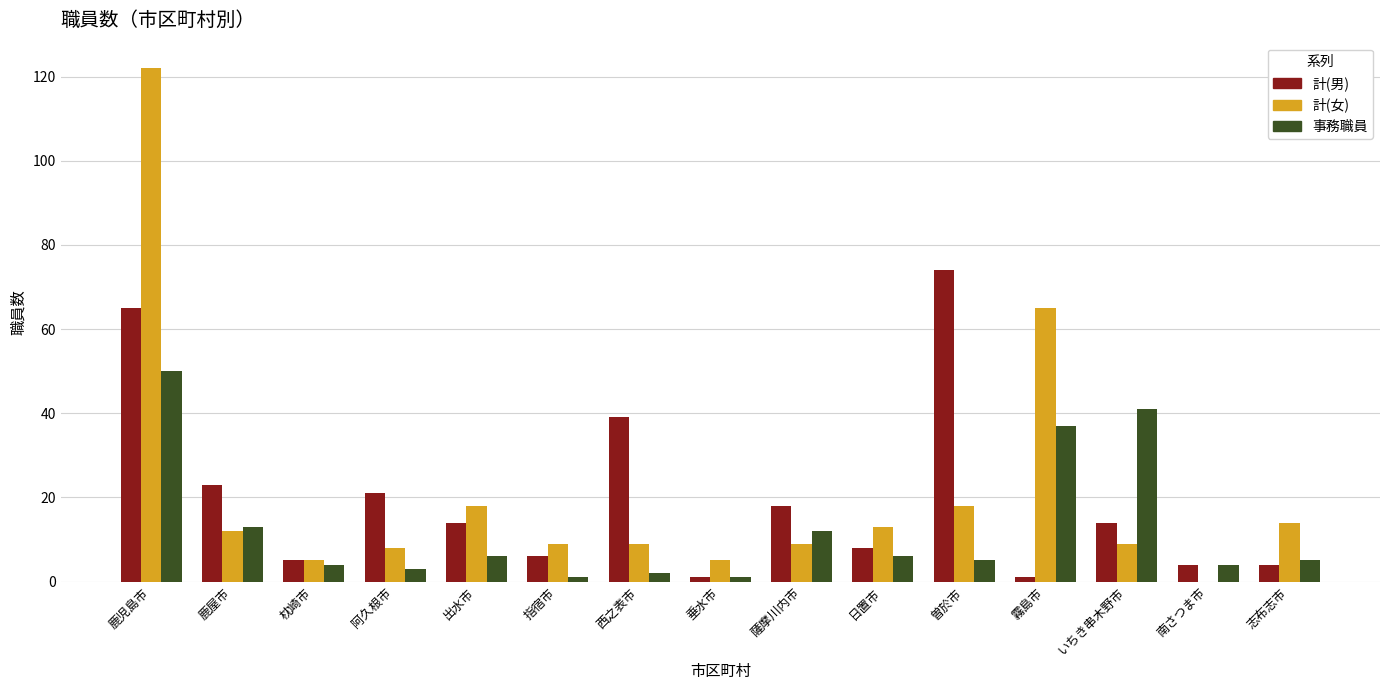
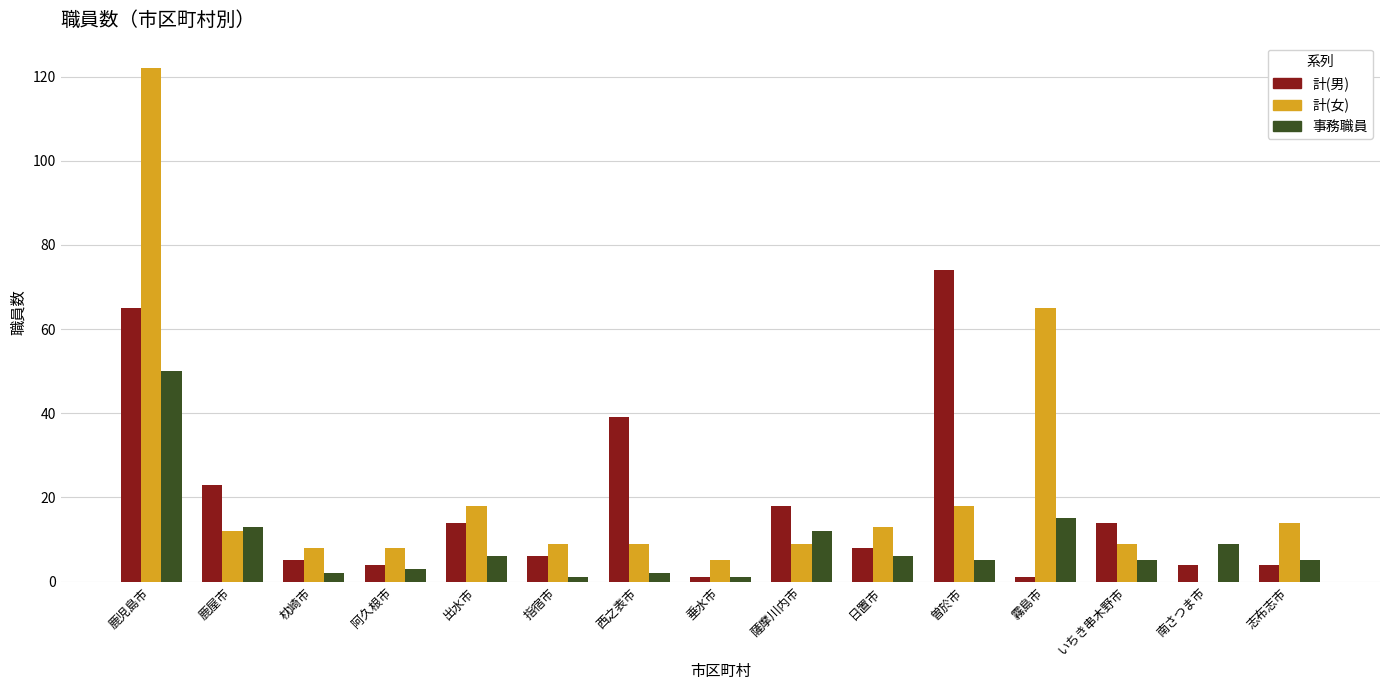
  {
    "計(男)": {
      "鹿児島市": 65,
      "鹿屋市": 23,
      "枕崎市": 5,
-     "阿久根市": 21,
+     "阿久根市": 4,
      "出水市": 14,
      "指宿市": 6,
      "西之表市": 39,
      "垂水市": 1,
      "薩摩川内市": 18,
      "日置市": 8,
      "曽於市": 74,
      "霧島市": 1,
      "いちき串木野市": 14,
      "南さつま市": 4,
      "志布志市": 4
    },
    "計(女)": {
      "鹿児島市": 122,
      "鹿屋市": 12,
-     "枕崎市": 5,
+     "枕崎市": 8,
      "阿久根市": 8,
      "出水市": 18,
      "指宿市": 9,
      "西之表市": 9,
      "垂水市": 5,
      "薩摩川内市": 9,
      "日置市": 13,
      "曽於市": 18,
      "霧島市": 65,
      "いちき串木野市": 9,
      "南さつま市": 0,
      "志布志市": 14
    },
    "事務職員": {
      "鹿児島市": 50,
      "鹿屋市": 13,
-     "枕崎市": 4,
+     "枕崎市": 2,
      "阿久根市": 3,
      "出水市": 6,
      "指宿市": 1,
      "西之表市": 2,
      "垂水市": 1,
      "薩摩川内市": 12,
      "日置市": 6,
      "曽於市": 5,
-     "霧島市": 37,
-     "いちき串木野市": 41,
-     "南さつま市": 4,
+     "霧島市": 15,
+     "いちき串木野市": 5,
+     "南さつま市": 9,
      "志布志市": 5
    }
  }
